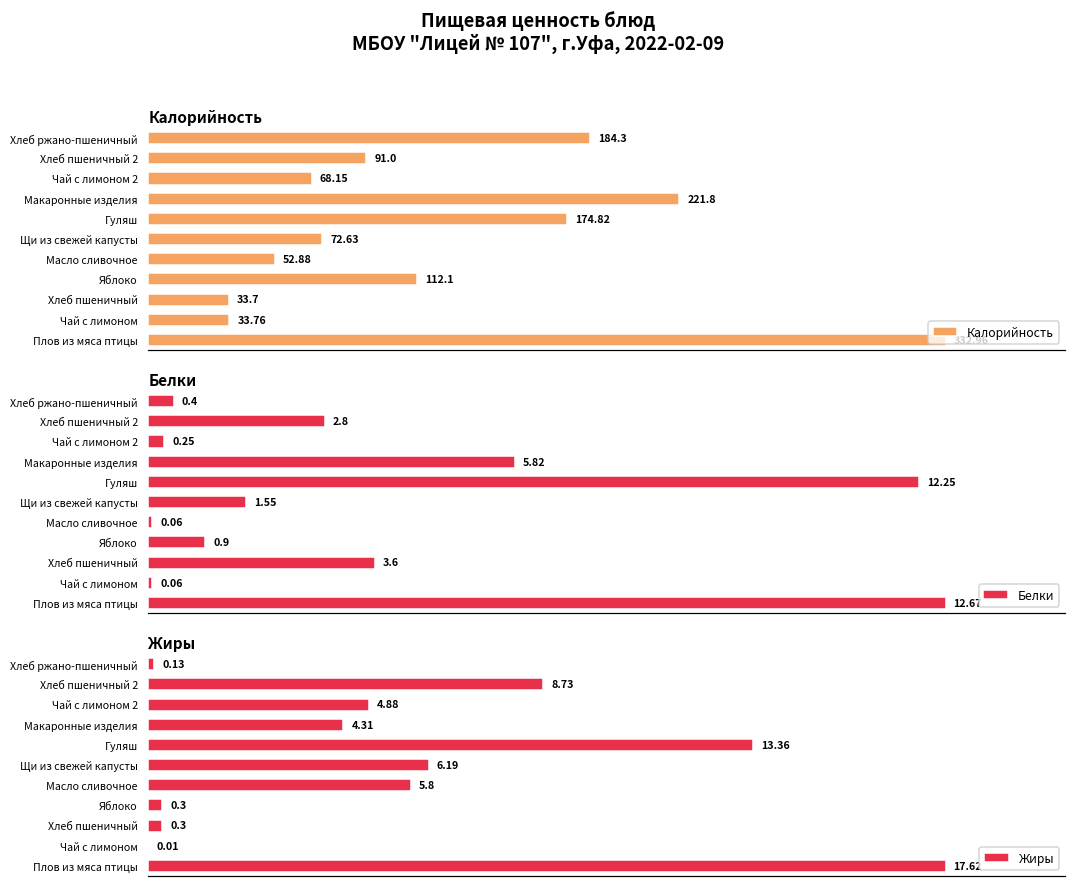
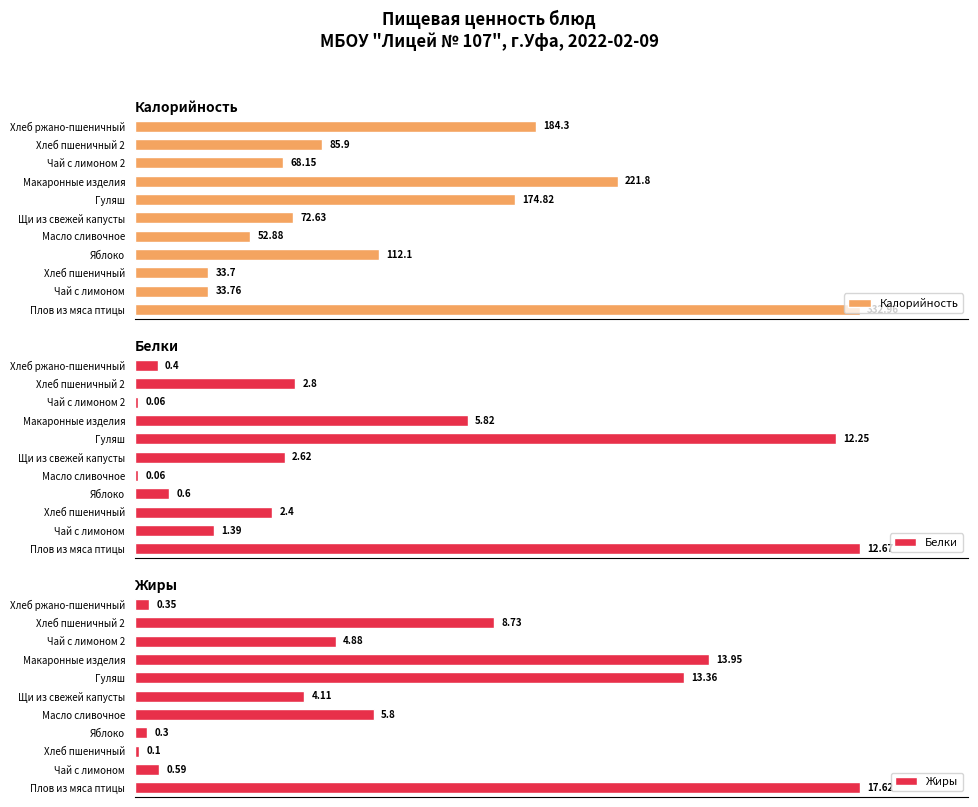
  {
    "Калорийность": {
      "Хлеб ржано-пшеничный": 184.3,
-     "Хлеб пшеничный 2": 91.0,
+     "Хлеб пшеничный 2": 85.9,
      "Чай с лимоном 2": 68.15,
      "Макаронные изделия": 221.8,
      "Гуляш": 174.82,
      "Щи из свежей капусты": 72.63,
      "Масло сливочное": 52.88,
      "Яблоко": 112.1,
      "Хлеб пшеничный": 33.7,
      "Чай с лимоном": 33.76
    },
    "Белки": {
      "Хлеб ржано-пшеничный": 0.4,
      "Хлеб пшеничный 2": 2.8,
-     "Чай с лимоном 2": 0.25,
+     "Чай с лимоном 2": 0.06,
      "Макаронные изделия": 5.82,
      "Гуляш": 12.25,
-     "Щи из свежей капусты": 1.55,
+     "Щи из свежей капусты": 2.62,
      "Масло сливочное": 0.06,
-     "Яблоко": 0.9,
-     "Хлеб пшеничный": 3.6,
-     "Чай с лимоном": 0.06
+     "Яблоко": 0.6,
+     "Хлеб пшеничный": 2.4,
+     "Чай с лимоном": 1.39
    },
    "Жиры": {
-     "Хлеб ржано-пшеничный": 0.13,
+     "Хлеб ржано-пшеничный": 0.35,
      "Хлеб пшеничный 2": 8.73,
      "Чай с лимоном 2": 4.88,
-     "Макаронные изделия": 4.31,
+     "Макаронные изделия": 13.95,
      "Гуляш": 13.36,
-     "Щи из свежей капусты": 6.19,
+     "Щи из свежей капусты": 4.11,
      "Масло сливочное": 5.8,
      "Яблоко": 0.3,
-     "Хлеб пшеничный": 0.3,
-     "Чай с лимоном": 0.01
+     "Хлеб пшеничный": 0.1,
+     "Чай с лимоном": 0.59
    }
  }
